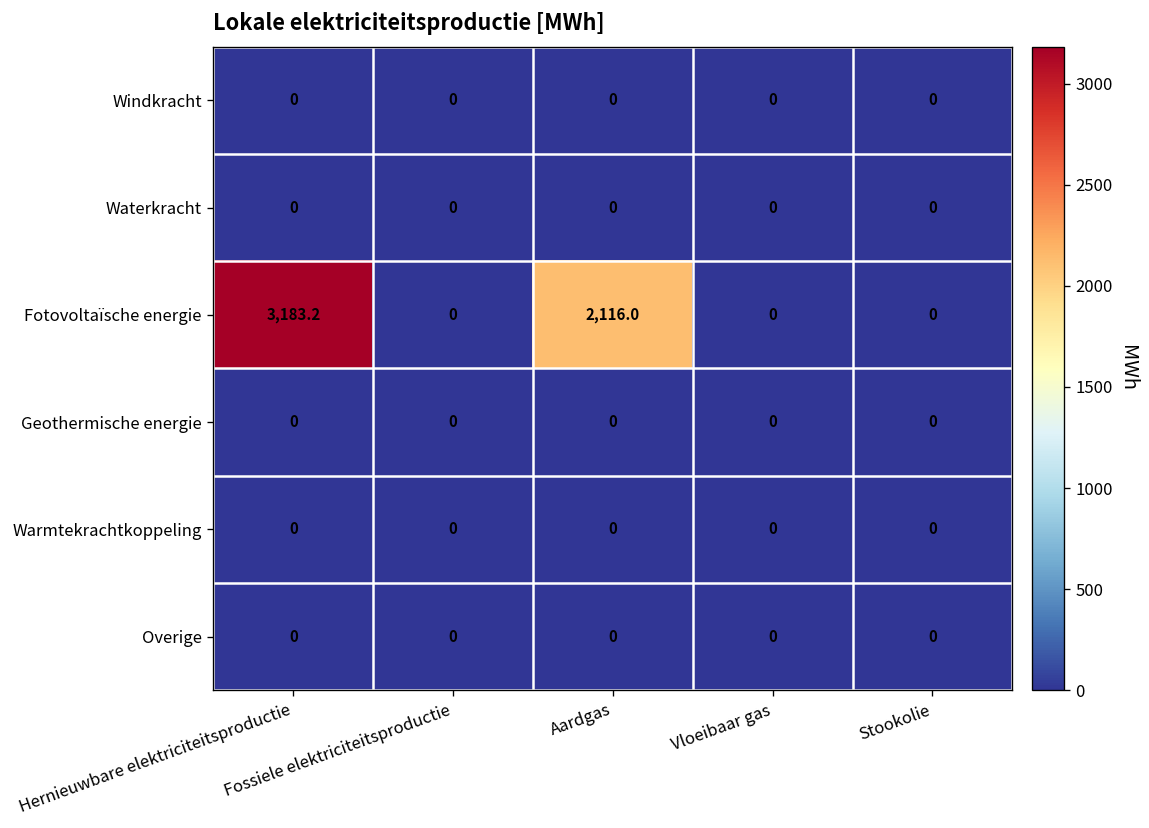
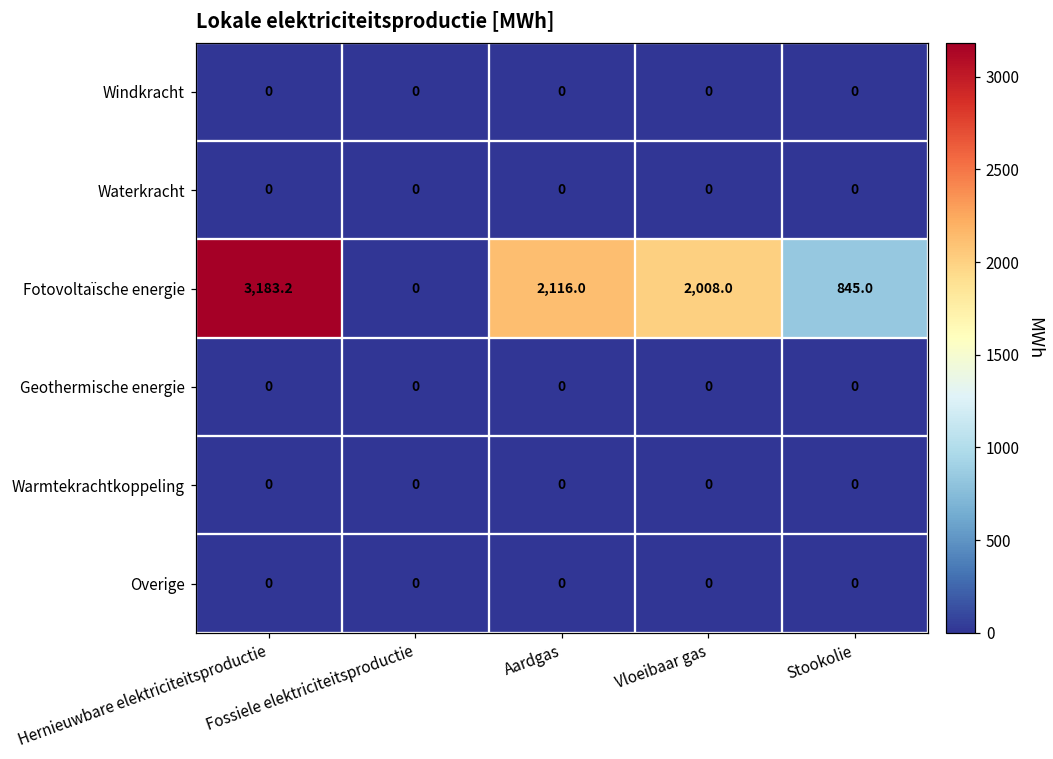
  {
    "Windkracht": {
      "Hernieuwbare elektriciteitsproductie": "0",
      "Fossiele elektriciteitsproductie": "0",
      "Aardgas": "0",
      "Vloeibaar gas": "0",
      "Stookolie": "0"
    },
    "Waterkracht": {
      "Hernieuwbare elektriciteitsproductie": "0",
      "Fossiele elektriciteitsproductie": "0",
      "Aardgas": "0",
      "Vloeibaar gas": "0",
      "Stookolie": "0"
    },
    "Fotovoltaïsche energie": {
      "Hernieuwbare elektriciteitsproductie": "3,183.2",
      "Fossiele elektriciteitsproductie": "0",
      "Aardgas": "2,116.0",
-     "Vloeibaar gas": "0",
-     "Stookolie": "0"
+     "Vloeibaar gas": "2,008.0",
+     "Stookolie": "845.0"
    },
    "Geothermische energie": {
      "Hernieuwbare elektriciteitsproductie": "0",
      "Fossiele elektriciteitsproductie": "0",
      "Aardgas": "0",
      "Vloeibaar gas": "0",
      "Stookolie": "0"
    },
    "Warmtekrachtkoppeling": {
      "Hernieuwbare elektriciteitsproductie": "0",
      "Fossiele elektriciteitsproductie": "0",
      "Aardgas": "0",
      "Vloeibaar gas": "0",
      "Stookolie": "0"
    },
    "Overige": {
      "Hernieuwbare elektriciteitsproductie": "0",
      "Fossiele elektriciteitsproductie": "0",
      "Aardgas": "0",
      "Vloeibaar gas": "0",
      "Stookolie": "0"
    }
  }
